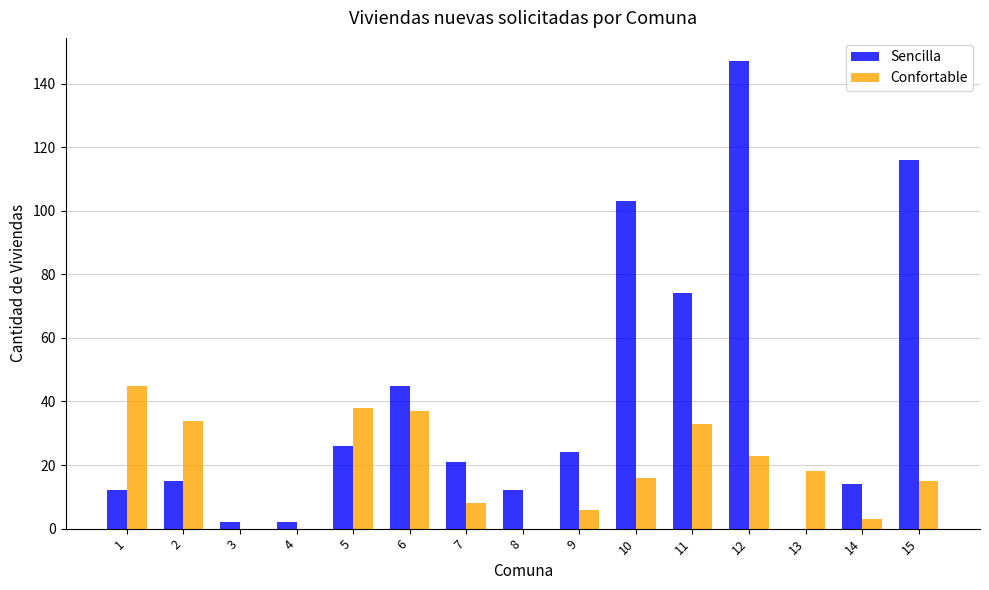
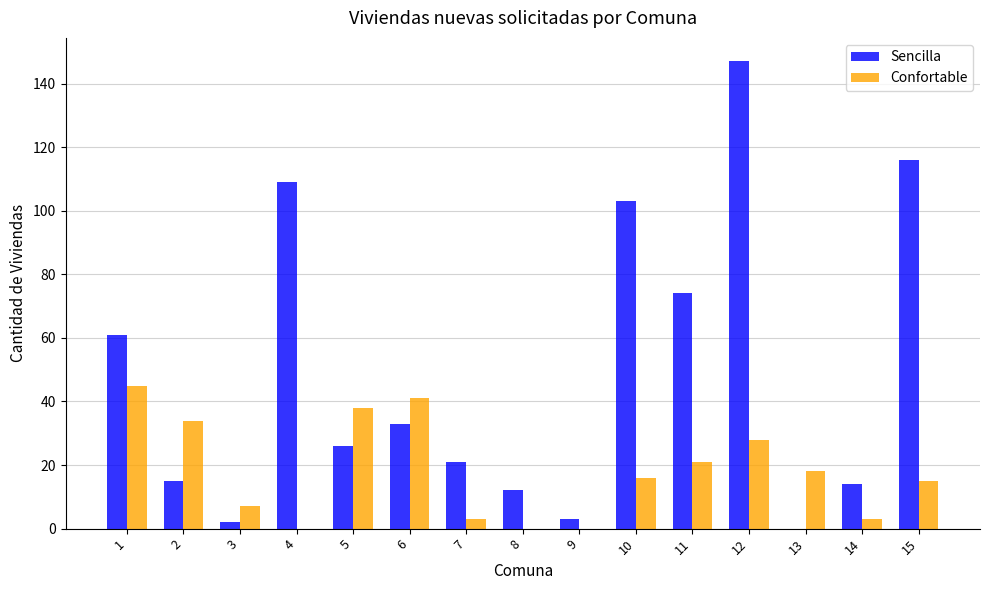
  {
    "Sencilla": {
-     "1": 12,
+     "1": 61,
      "2": 15,
      "3": 2,
-     "4": 2,
+     "4": 109,
      "5": 26,
-     "6": 45,
+     "6": 33,
      "7": 21,
      "8": 12,
-     "9": 24,
+     "9": 3,
      "10": 103,
      "11": 74,
      "12": 147,
      "13": 0,
      "14": 14,
      "15": 116
    },
    "Confortable": {
      "1": 45,
      "2": 34,
-     "3": 0,
+     "3": 7,
      "4": 0,
      "5": 38,
-     "6": 37,
-     "7": 8,
+     "6": 41,
+     "7": 3,
      "8": 0,
-     "9": 6,
+     "9": 0,
      "10": 16,
-     "11": 33,
-     "12": 23,
+     "11": 21,
+     "12": 28,
      "13": 18,
      "14": 3,
      "15": 15
    }
  }
